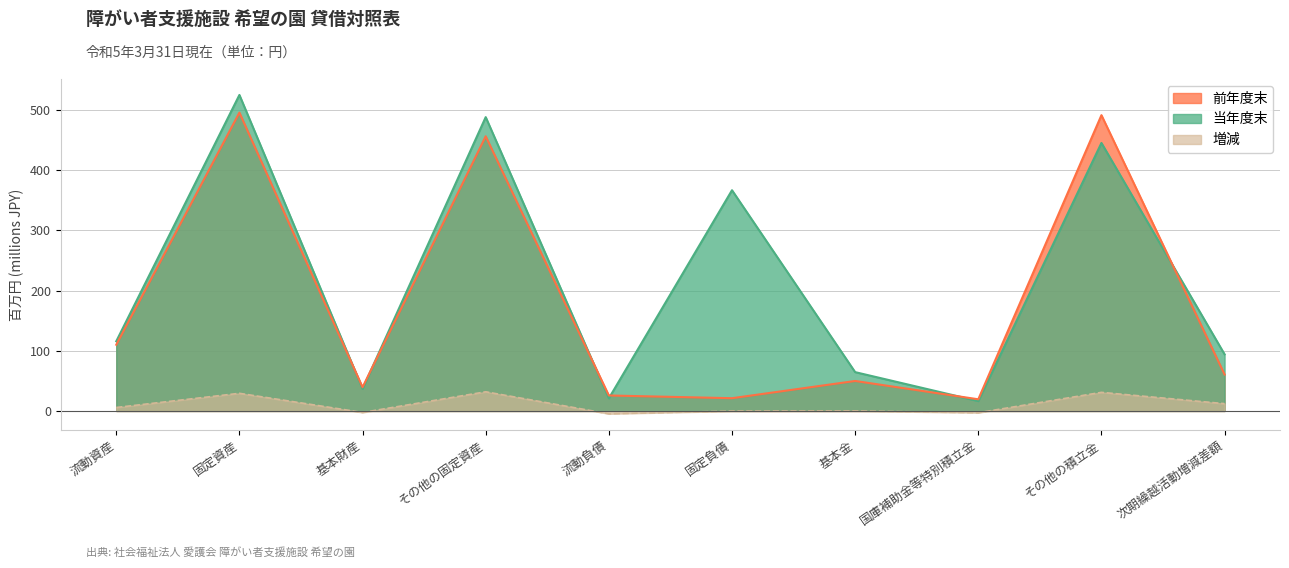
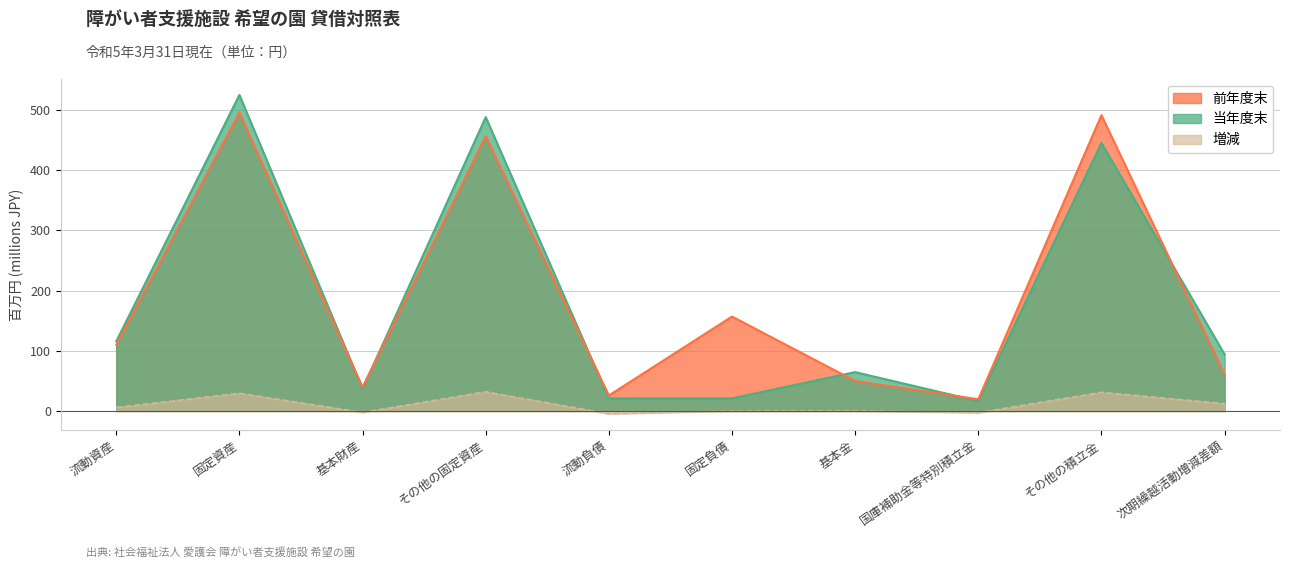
  {
    "前年度末": {
      "流動資産": 110,
      "固定資産": 500,
      "その他の固定資産": 460,
      "流動負債": 30,
-     "固定負債": 20,
+     "固定負債": 160,
      "基本金": 50,
      "その他の積立金": 490,
      "次期繰越活動増減差額": 60
    },
    "当年度末": {
      "流動資産": 120,
      "固定資産": 530,
      "その他の固定資産": 490,
      "流動負債": 20,
-     "固定負債": 370,
+     "固定負債": 20,
      "基本金": 60,
      "その他の積立金": 450,
      "次期繰越活動増減差額": 90
    }
  }
